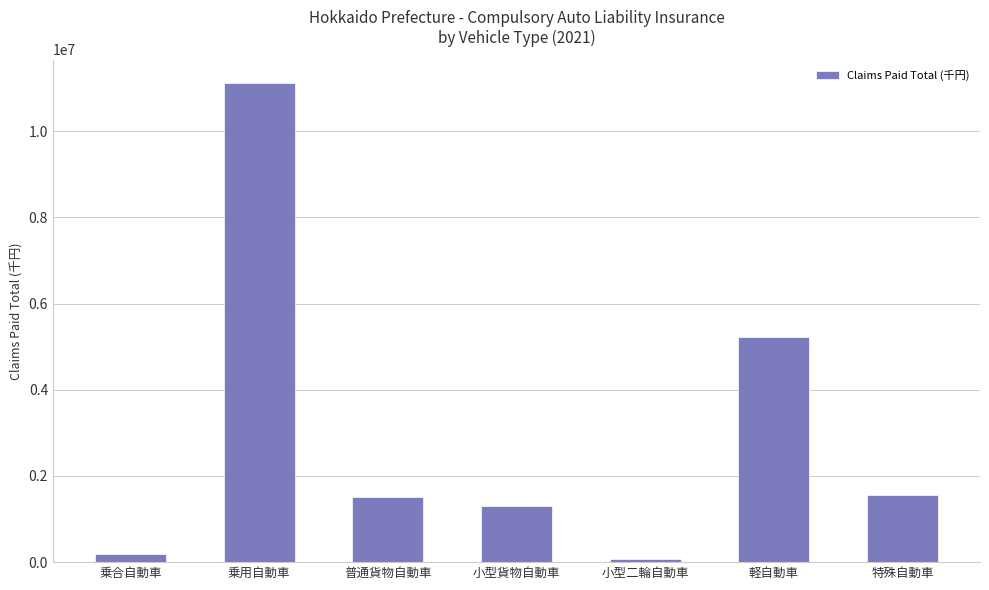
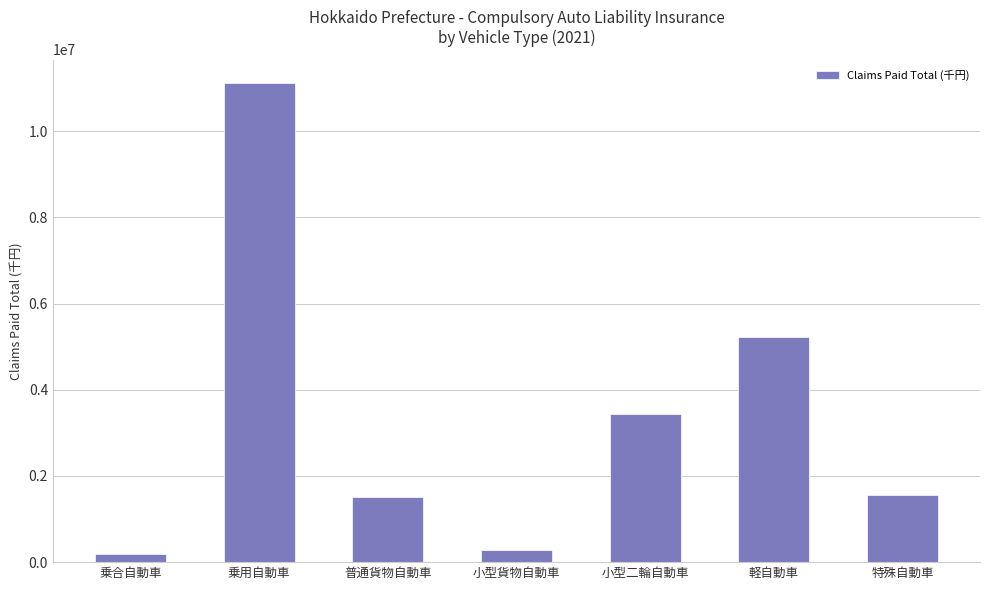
  {
    "乗合自動車": 200000,
    "乗用自動車": 11100000,
    "普通貨物自動車": 1500000,
-   "小型貨物自動車": 1300000,
-   "小型二輪自動車": 100000,
+   "小型貨物自動車": 300000,
+   "小型二輪自動車": 3400000,
    "軽自動車": 5200000,
    "特殊自動車": 1600000
  }
